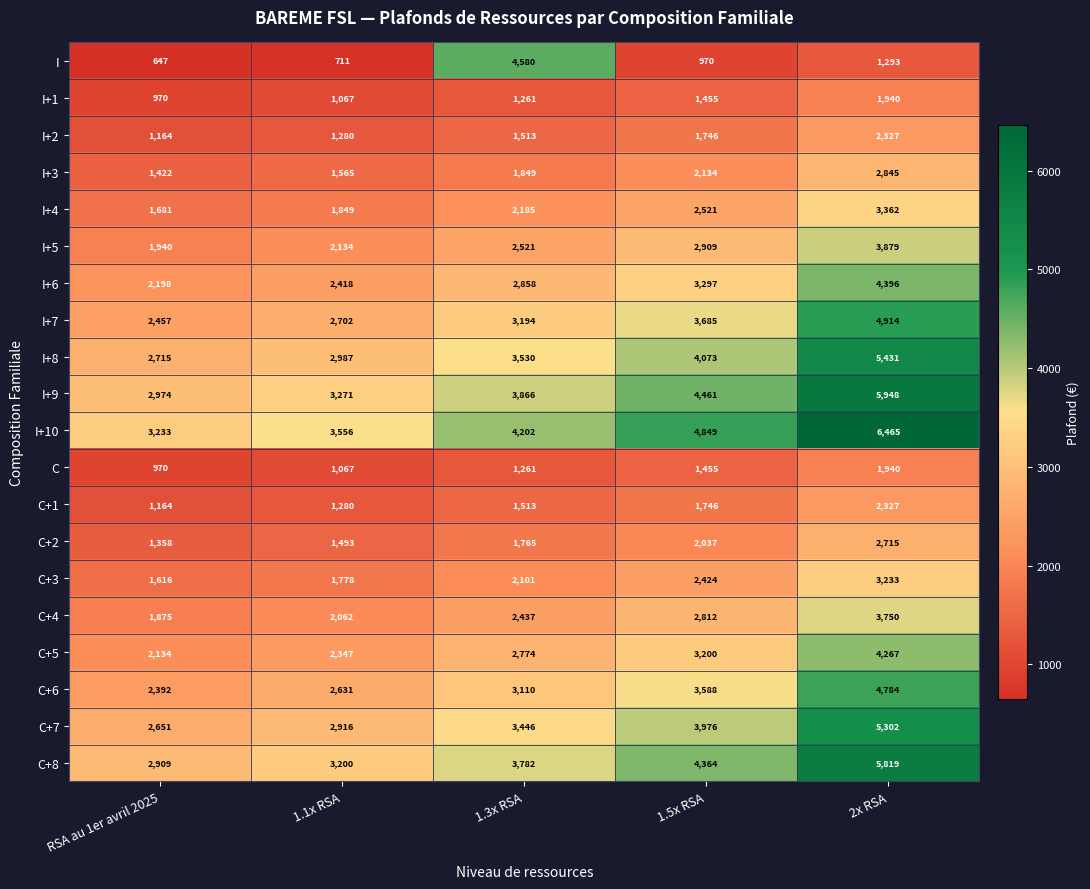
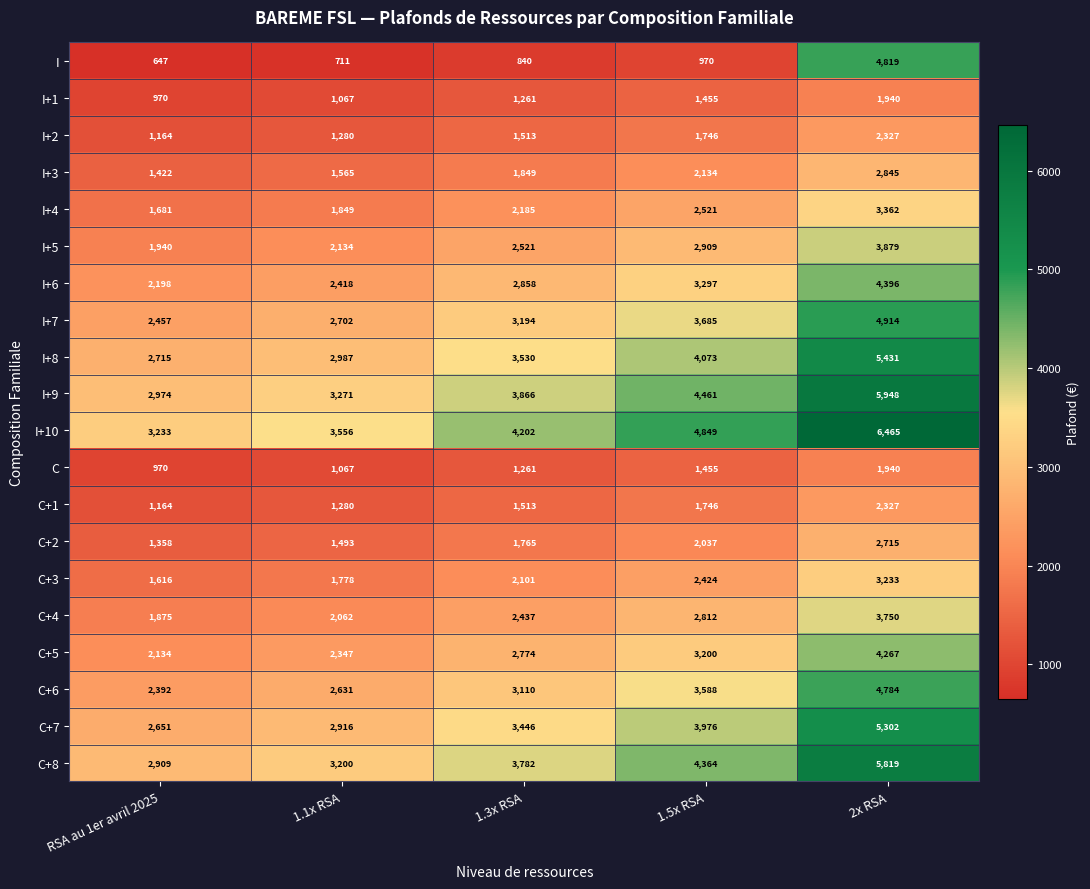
  {
    "I": {
      "RSA au 1er avril 2025": "647",
      "1.1x RSA": "711",
-     "1.3x RSA": "4,580",
+     "1.3x RSA": "840",
      "1.5x RSA": "970",
-     "2x RSA": "1,293"
+     "2x RSA": "4,819"
    },
    "I+1": {
      "RSA au 1er avril 2025": "970",
      "1.1x RSA": "1,067",
      "1.3x RSA": "1,261",
      "1.5x RSA": "1,455",
      "2x RSA": "1,940"
    },
    "I+2": {
      "RSA au 1er avril 2025": "1,164",
      "1.1x RSA": "1,280",
      "1.3x RSA": "1,513",
      "1.5x RSA": "1,746",
      "2x RSA": "2,327"
    },
    "I+3": {
      "RSA au 1er avril 2025": "1,422",
      "1.1x RSA": "1,565",
      "1.3x RSA": "1,849",
      "1.5x RSA": "2,134",
      "2x RSA": "2,845"
    },
    "I+4": {
      "RSA au 1er avril 2025": "1,681",
      "1.1x RSA": "1,849",
      "1.3x RSA": "2,185",
      "1.5x RSA": "2,521",
      "2x RSA": "3,362"
    },
    "I+5": {
      "RSA au 1er avril 2025": "1,940",
      "1.1x RSA": "2,134",
      "1.3x RSA": "2,521",
      "1.5x RSA": "2,909",
      "2x RSA": "3,879"
    },
    "I+6": {
      "RSA au 1er avril 2025": "2,198",
      "1.1x RSA": "2,418",
      "1.3x RSA": "2,858",
      "1.5x RSA": "3,297",
      "2x RSA": "4,396"
    },
    "I+7": {
      "RSA au 1er avril 2025": "2,457",
      "1.1x RSA": "2,702",
      "1.3x RSA": "3,194",
      "1.5x RSA": "3,685",
      "2x RSA": "4,914"
    },
    "I+8": {
      "RSA au 1er avril 2025": "2,715",
      "1.1x RSA": "2,987",
      "1.3x RSA": "3,530",
      "1.5x RSA": "4,073",
      "2x RSA": "5,431"
    },
    "I+9": {
      "RSA au 1er avril 2025": "2,974",
      "1.1x RSA": "3,271",
      "1.3x RSA": "3,866",
      "1.5x RSA": "4,461",
      "2x RSA": "5,948"
    },
    "I+10": {
      "RSA au 1er avril 2025": "3,233",
      "1.1x RSA": "3,556",
      "1.3x RSA": "4,202",
      "1.5x RSA": "4,849",
      "2x RSA": "6,465"
    },
    "C": {
      "RSA au 1er avril 2025": "970",
      "1.1x RSA": "1,067",
      "1.3x RSA": "1,261",
      "1.5x RSA": "1,455",
      "2x RSA": "1,940"
    },
    "C+1": {
      "RSA au 1er avril 2025": "1,164",
      "1.1x RSA": "1,280",
      "1.3x RSA": "1,513",
      "1.5x RSA": "1,746",
      "2x RSA": "2,327"
    },
    "C+2": {
      "RSA au 1er avril 2025": "1,358",
      "1.1x RSA": "1,493",
      "1.3x RSA": "1,765",
      "1.5x RSA": "2,037",
      "2x RSA": "2,715"
    },
    "C+3": {
      "RSA au 1er avril 2025": "1,616",
      "1.1x RSA": "1,778",
      "1.3x RSA": "2,101",
      "1.5x RSA": "2,424",
      "2x RSA": "3,233"
    },
    "C+4": {
      "RSA au 1er avril 2025": "1,875",
      "1.1x RSA": "2,062",
      "1.3x RSA": "2,437",
      "1.5x RSA": "2,812",
      "2x RSA": "3,750"
    },
    "C+5": {
      "RSA au 1er avril 2025": "2,134",
      "1.1x RSA": "2,347",
      "1.3x RSA": "2,774",
      "1.5x RSA": "3,200",
      "2x RSA": "4,267"
    },
    "C+6": {
      "RSA au 1er avril 2025": "2,392",
      "1.1x RSA": "2,631",
      "1.3x RSA": "3,110",
      "1.5x RSA": "3,588",
      "2x RSA": "4,784"
    },
    "C+7": {
      "RSA au 1er avril 2025": "2,651",
      "1.1x RSA": "2,916",
      "1.3x RSA": "3,446",
      "1.5x RSA": "3,976",
      "2x RSA": "5,302"
    },
    "C+8": {
      "RSA au 1er avril 2025": "2,909",
      "1.1x RSA": "3,200",
      "1.3x RSA": "3,782",
      "1.5x RSA": "4,364",
      "2x RSA": "5,819"
    }
  }
